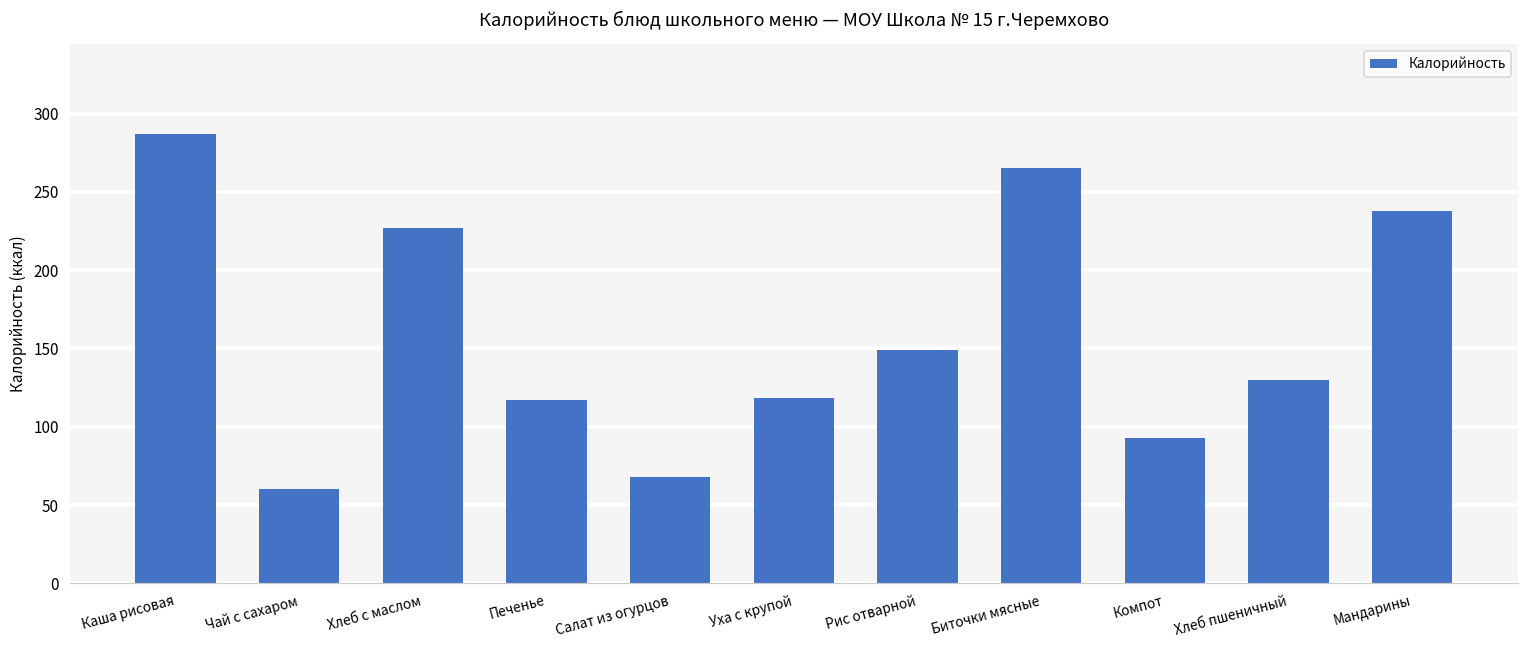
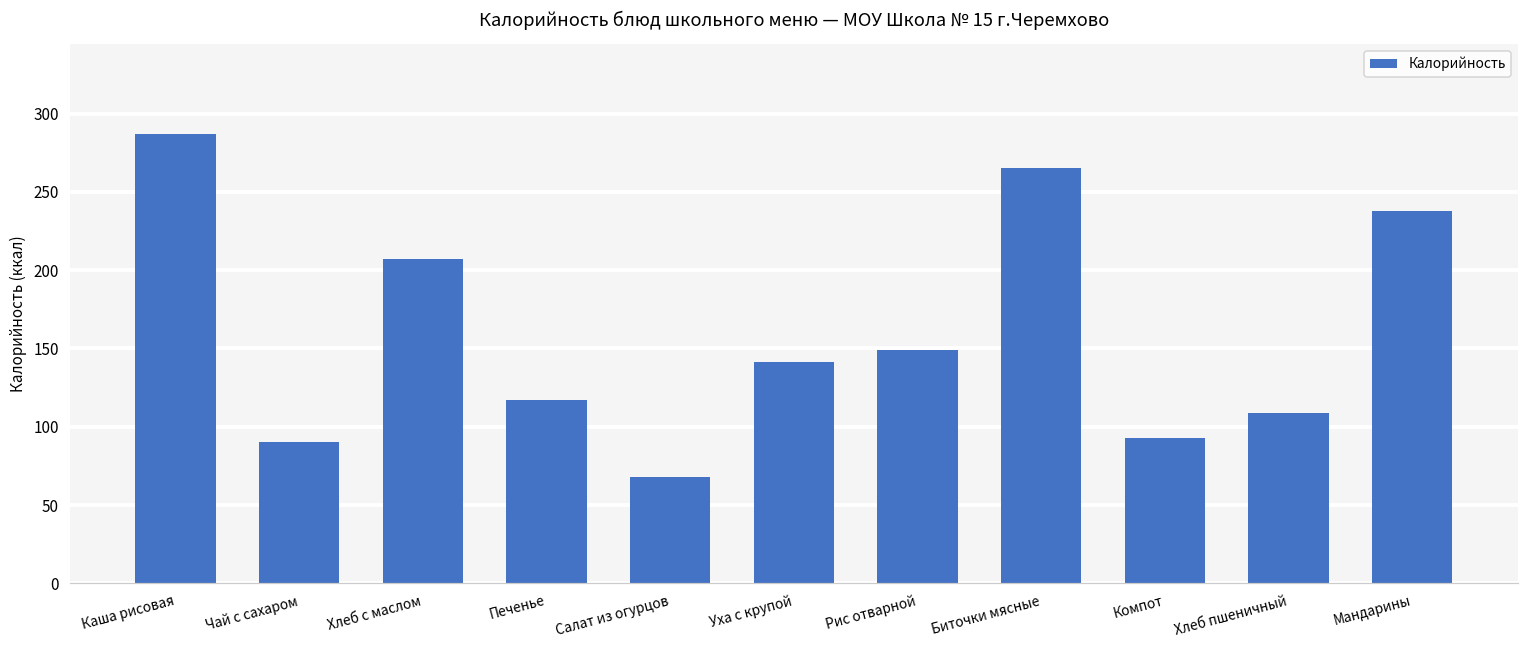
  {
    "Каша рисовая": 287,
-   "Чай с сахаром": 60,
-   "Хлеб с маслом": 227,
+   "Чай с сахаром": 90,
+   "Хлеб с маслом": 207,
    "Печенье": 117,
    "Салат из огурцов": 68,
-   "Уха с крупой": 118,
+   "Уха с крупой": 142,
    "Рис отварной": 149,
    "Биточки мясные": 265,
    "Компот": 93,
-   "Хлеб пшеничный": 130,
+   "Хлеб пшеничный": 109,
    "Мандарины": 238
  }
